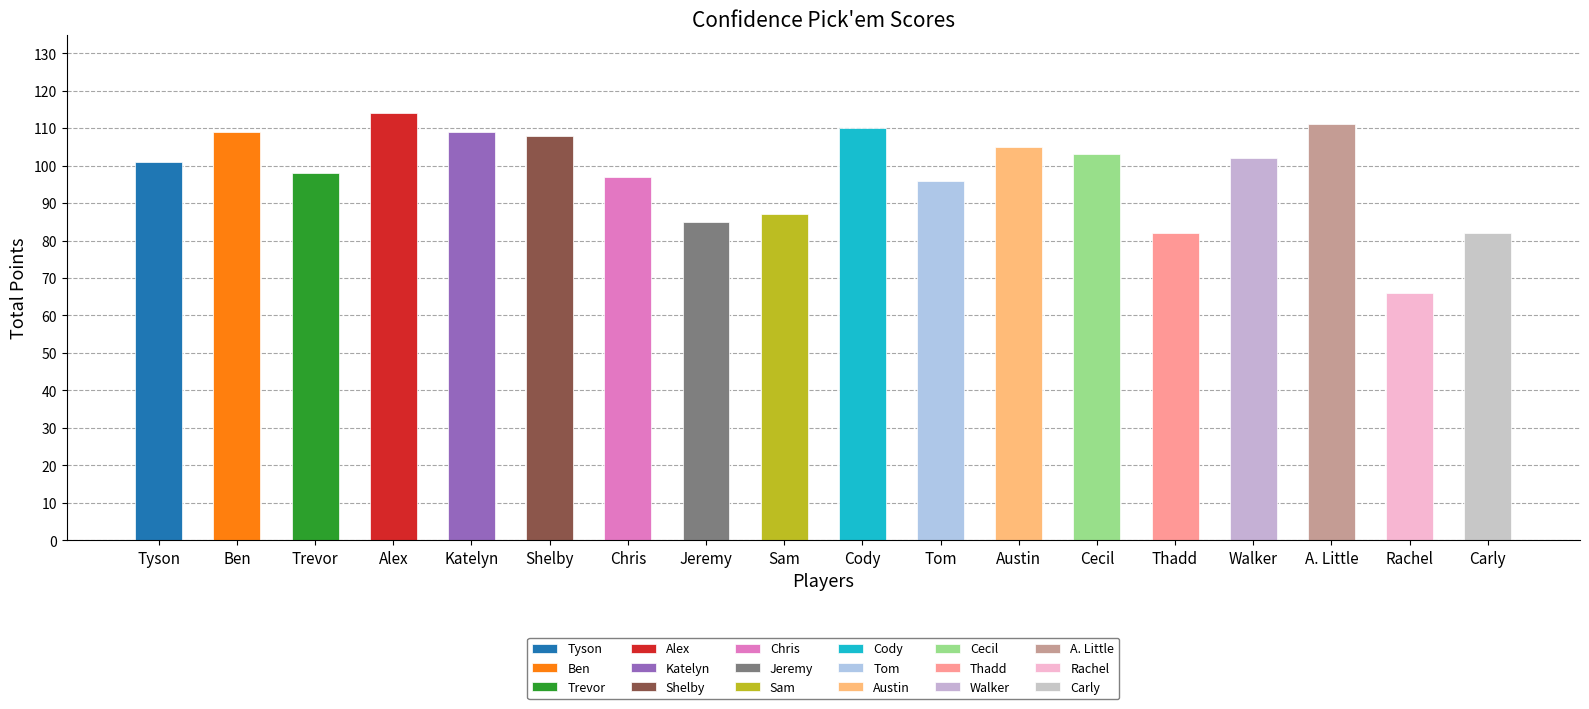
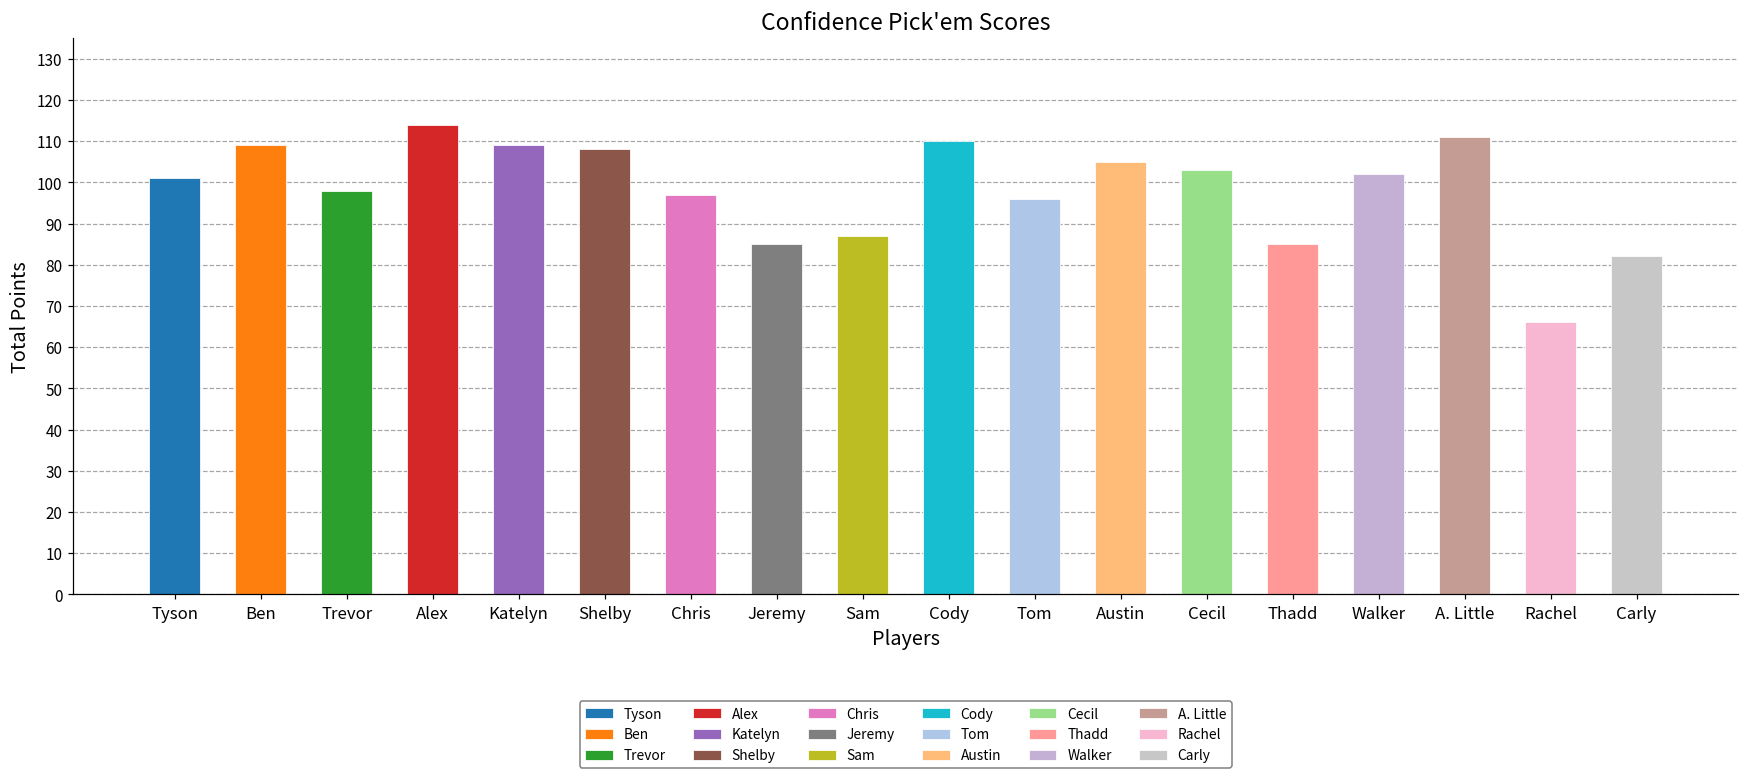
  {
    "Tyson": 101,
    "Ben": 109,
    "Trevor": 98,
    "Alex": 114,
    "Katelyn": 109,
    "Shelby": 108,
    "Chris": 97,
    "Jeremy": 85,
    "Sam": 87,
    "Cody": 110,
    "Tom": 96,
    "Austin": 105,
    "Cecil": 103,
-   "Thadd": 82,
+   "Thadd": 85,
    "Walker": 102,
    "A. Little": 111,
    "Rachel": 66,
    "Carly": 82
  }
